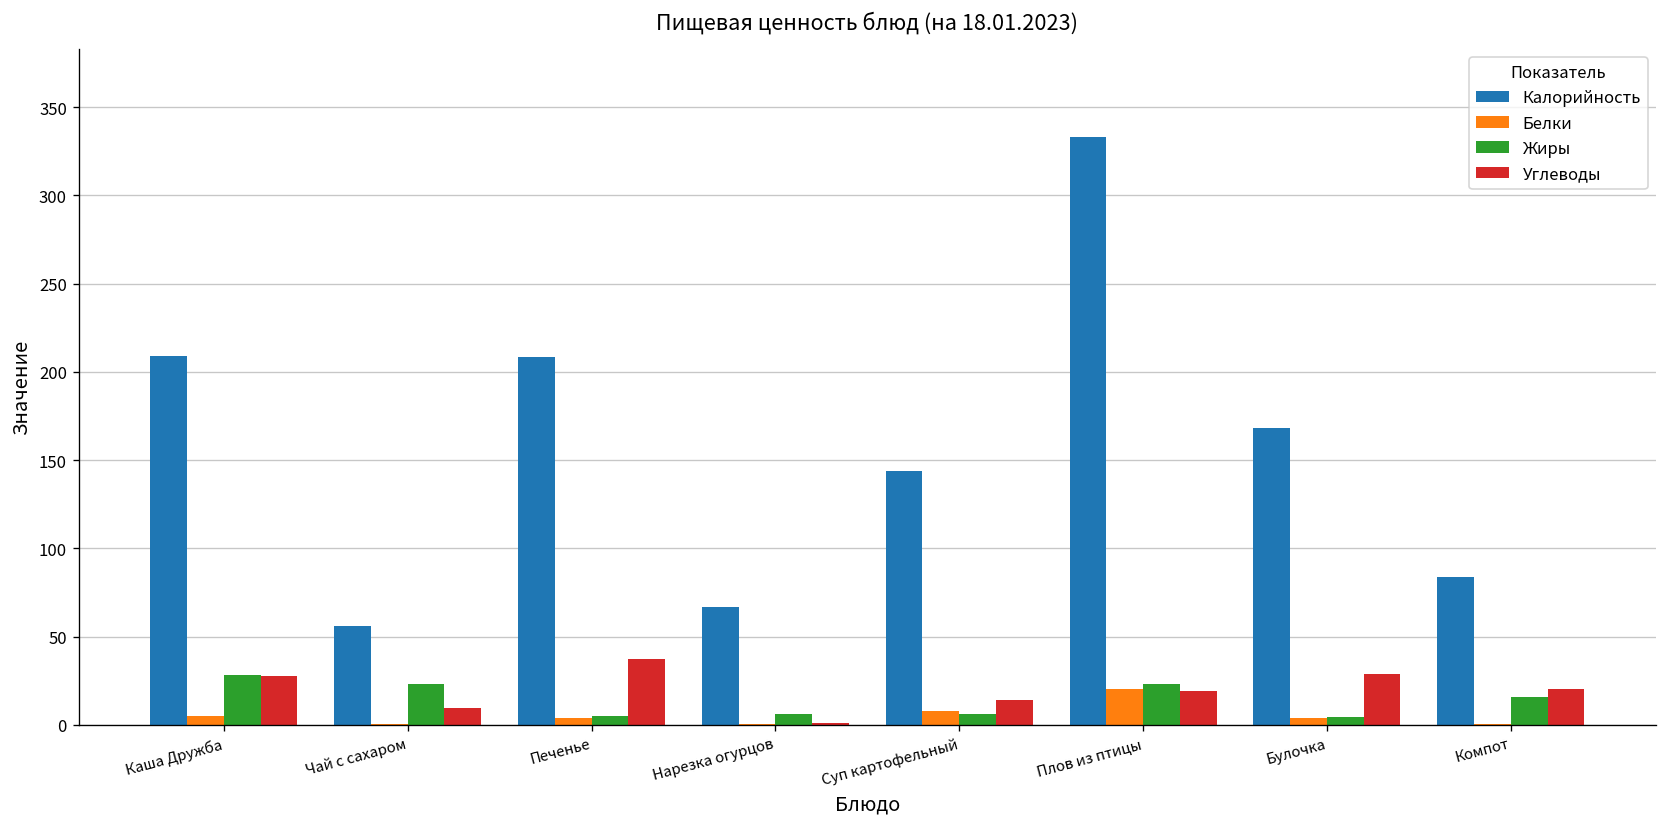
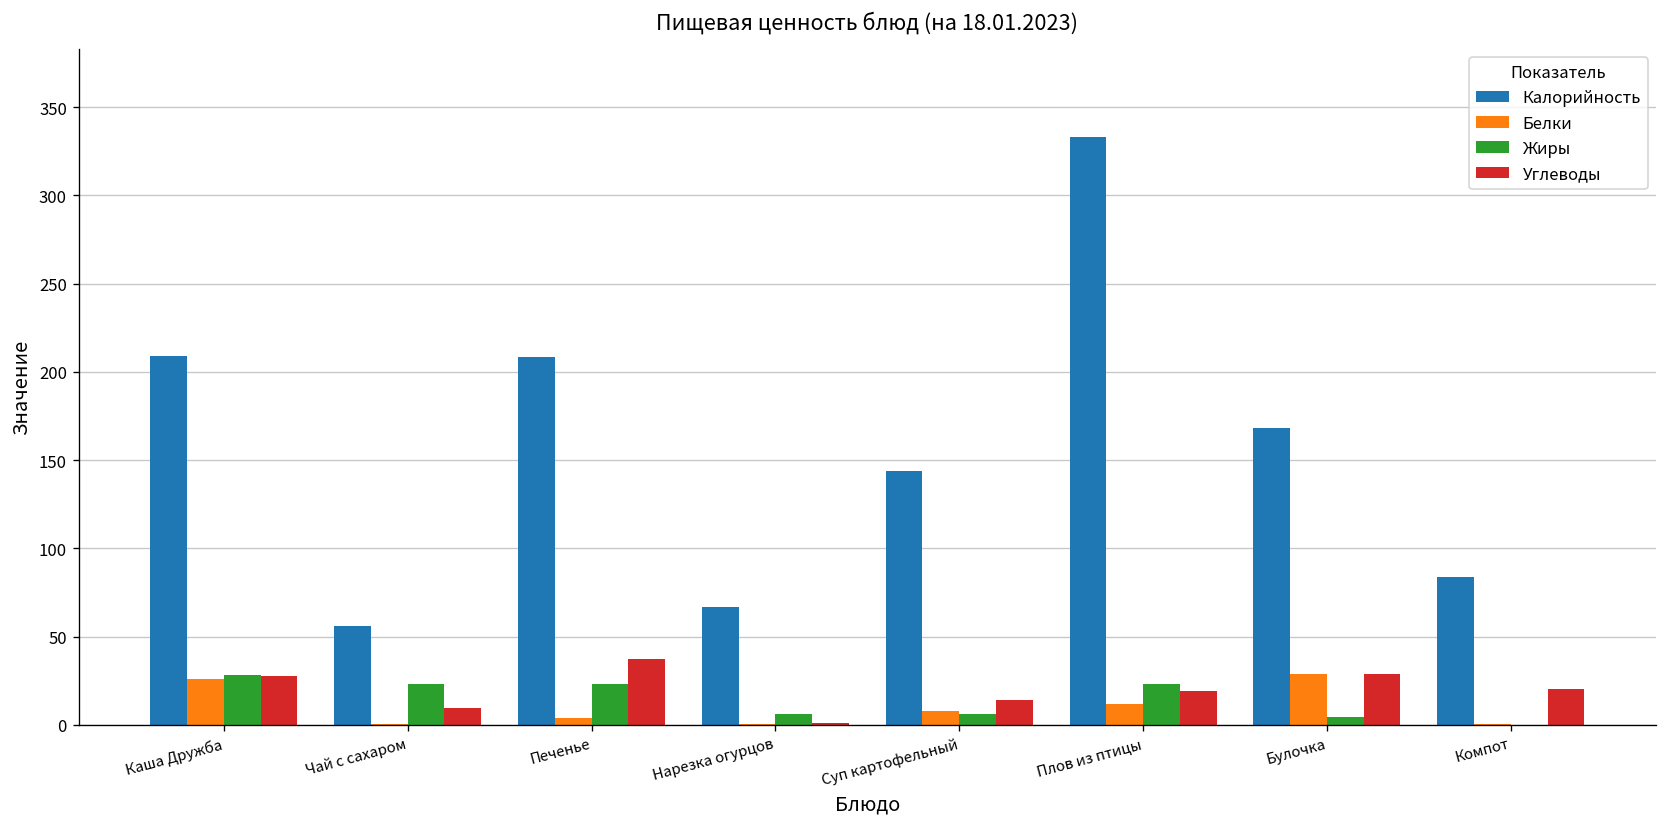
  {
    "Калорийность": {
      "Каша Дружба": 209,
      "Чай с сахаром": 56,
      "Печенье": 209,
      "Нарезка огурцов": 67,
      "Суп картофельный": 144,
      "Плов из птицы": 333,
      "Булочка": 168,
      "Компот": 84
    },
    "Белки": {
-     "Каша Дружба": 5,
+     "Каша Дружба": 26,
      "Печенье": 4,
      "Суп картофельный": 8,
-     "Плов из птицы": 20,
-     "Булочка": 4
+     "Плов из птицы": 12,
+     "Булочка": 29
    },
    "Жиры": {
      "Каша Дружба": 28,
      "Чай с сахаром": 23,
-     "Печенье": 5,
+     "Печенье": 23,
      "Нарезка огурцов": 6,
      "Суп картофельный": 6,
      "Плов из птицы": 23,
      "Булочка": 4,
-     "Компот": 16
+     "Компот": 0
    },
    "Углеводы": {
      "Каша Дружба": 28,
      "Чай с сахаром": 9,
      "Печенье": 37,
      "Суп картофельный": 14,
      "Плов из птицы": 19,
      "Булочка": 29,
      "Компот": 20
    }
  }
